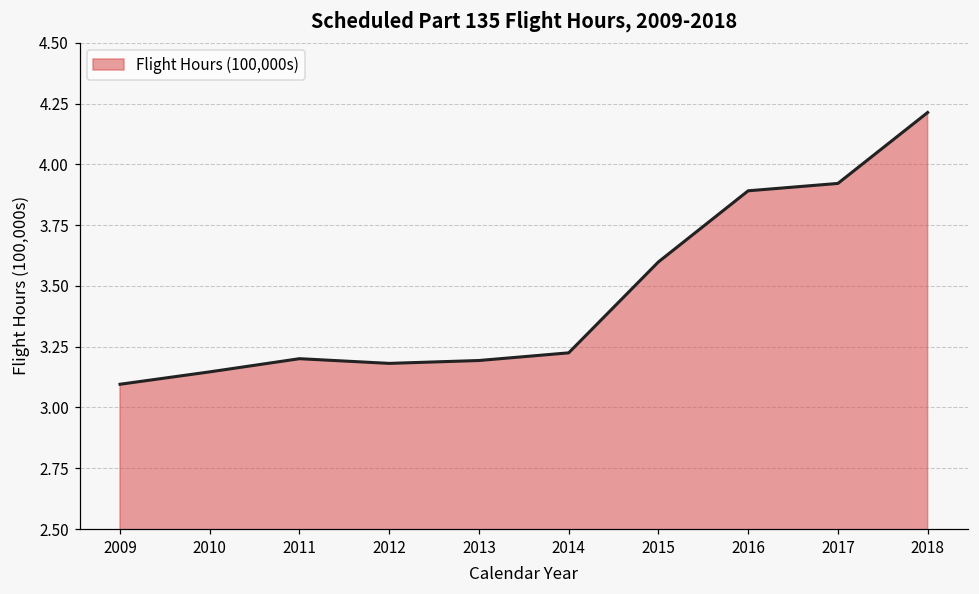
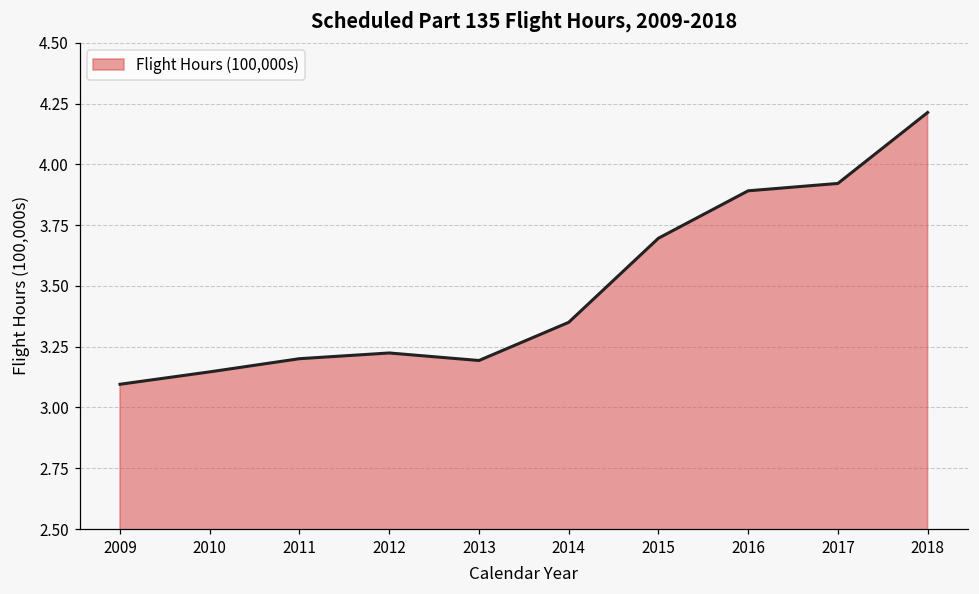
  {
    "2009": 3.10,
    "2010": 3.15,
    "2011": 3.20,
-   "2012": 3.18,
+   "2012": 3.22,
    "2013": 3.19,
-   "2014": 3.22,
-   "2015": 3.60,
+   "2014": 3.35,
+   "2015": 3.70,
    "2016": 3.89,
    "2017": 3.92,
    "2018": 4.21
  }
